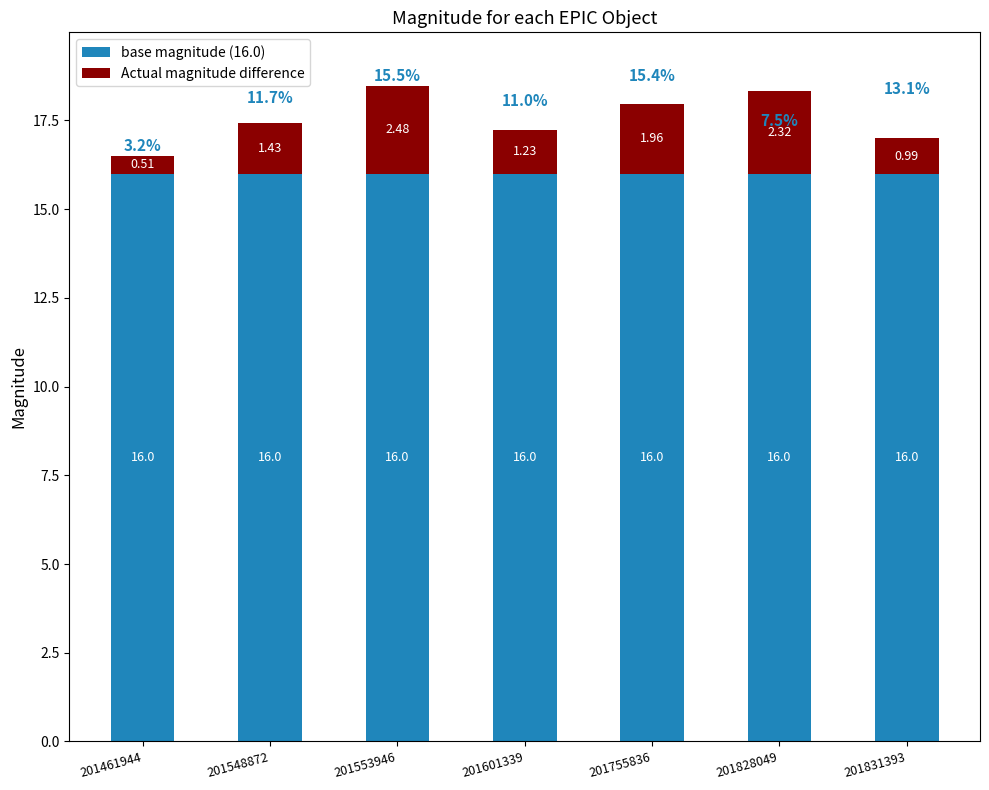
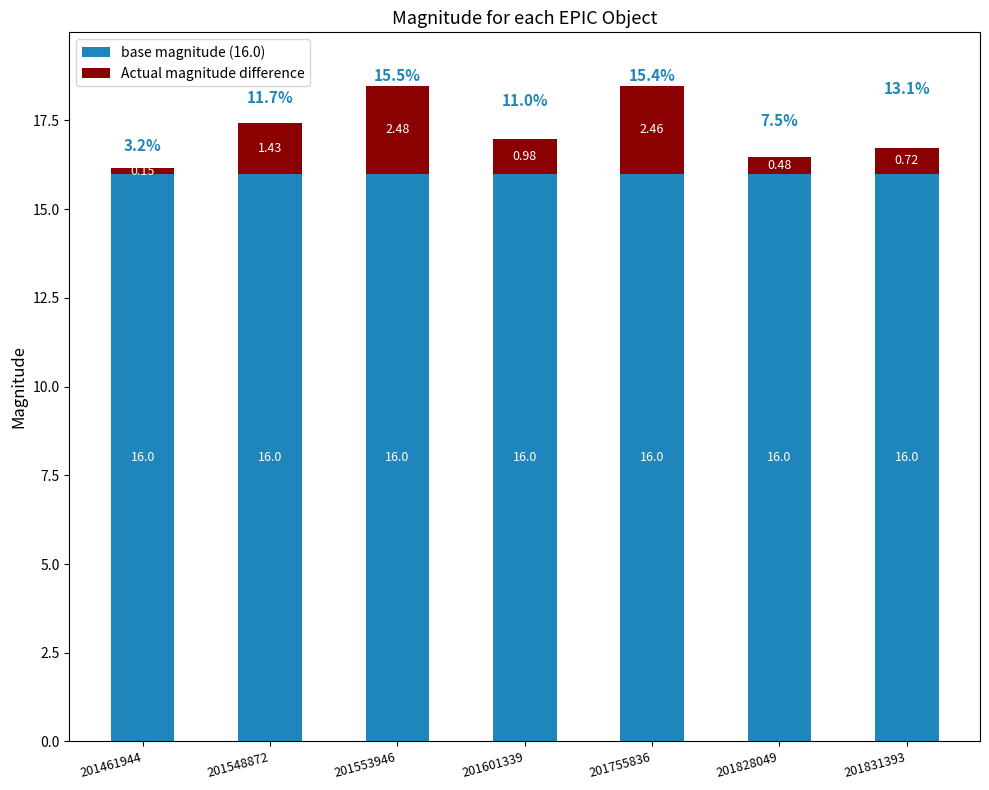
  {
    "base magnitude (16.0)": {
      "201461944": 16.0,
      "201548872": 16.0,
      "201553946": 16.0,
      "201601339": 16.0,
      "201755836": 16.0,
      "201828049": 16.0,
      "201831393": 16.0
    },
    "Actual magnitude difference": {
-     "201461944": 0.51,
+     "201461944": 0.15,
      "201548872": 1.43,
      "201553946": 2.48,
-     "201601339": 1.23,
-     "201755836": 1.96,
-     "201828049": 2.32,
-     "201831393": 0.99
+     "201601339": 0.98,
+     "201755836": 2.46,
+     "201828049": 0.48,
+     "201831393": 0.72
    }
  }
